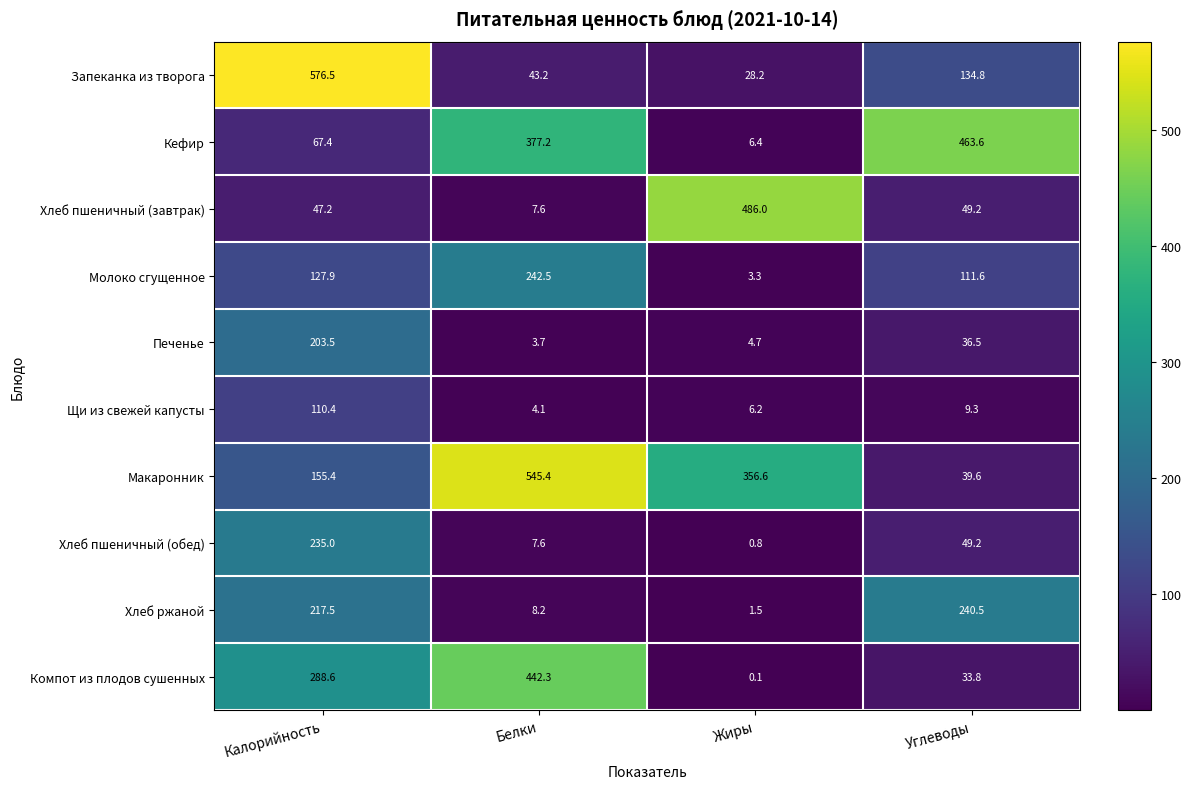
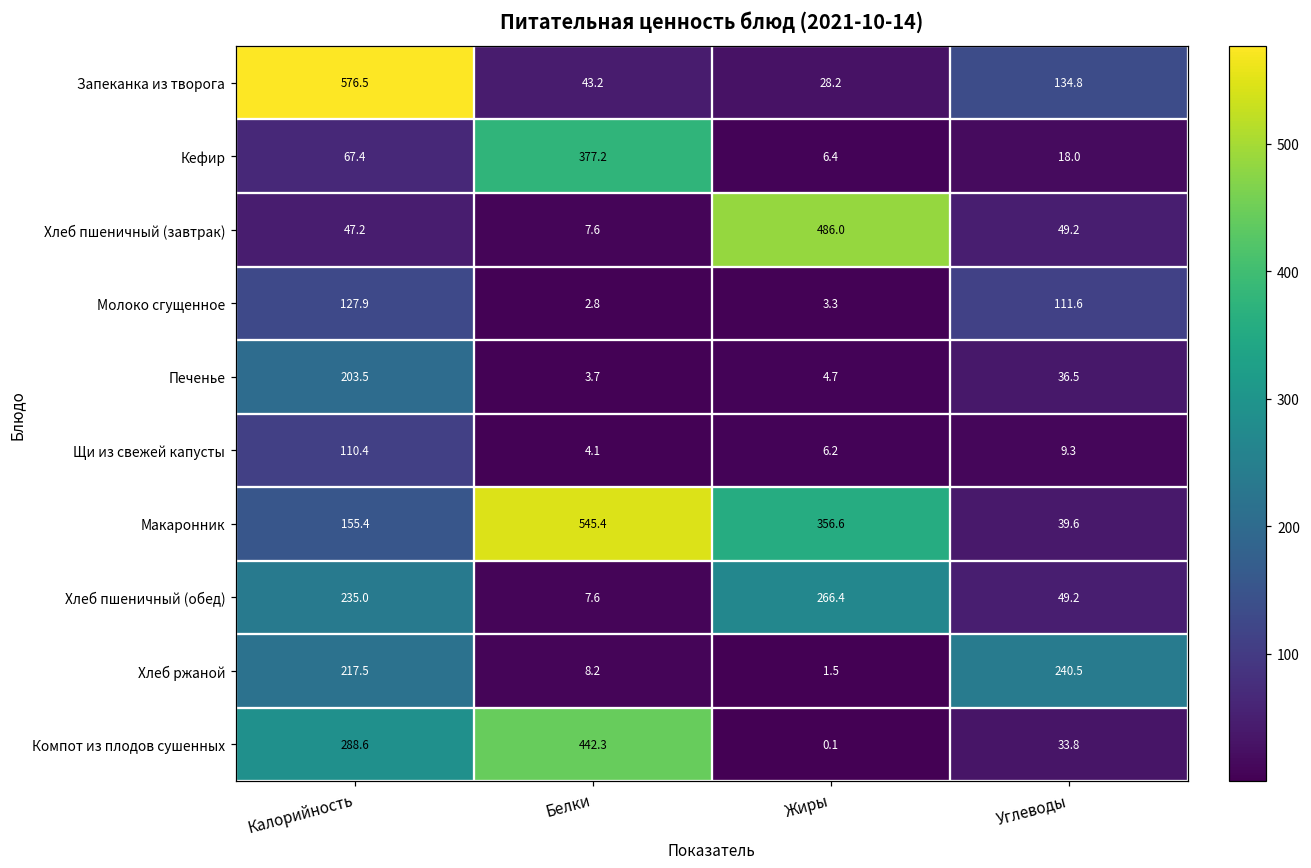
  {
    "Запеканка из творога": {
      "Калорийность": 576.5,
      "Белки": 43.2,
      "Жиры": 28.2,
      "Углеводы": 134.8
    },
    "Кефир": {
      "Калорийность": 67.4,
      "Белки": 377.2,
      "Жиры": 6.4,
-     "Углеводы": 463.6
+     "Углеводы": 18.0
    },
    "Хлеб пшеничный (завтрак)": {
      "Калорийность": 47.2,
      "Белки": 7.6,
      "Жиры": 486.0,
      "Углеводы": 49.2
    },
    "Молоко сгущенное": {
      "Калорийность": 127.9,
-     "Белки": 242.5,
+     "Белки": 2.8,
      "Жиры": 3.3,
      "Углеводы": 111.6
    },
    "Печенье": {
      "Калорийность": 203.5,
      "Белки": 3.7,
      "Жиры": 4.7,
      "Углеводы": 36.5
    },
    "Щи из свежей капусты": {
      "Калорийность": 110.4,
      "Белки": 4.1,
      "Жиры": 6.2,
      "Углеводы": 9.3
    },
    "Макаронник": {
      "Калорийность": 155.4,
      "Белки": 545.4,
      "Жиры": 356.6,
      "Углеводы": 39.6
    },
    "Хлеб пшеничный (обед)": {
      "Калорийность": 235.0,
      "Белки": 7.6,
-     "Жиры": 0.8,
+     "Жиры": 266.4,
      "Углеводы": 49.2
    },
    "Хлеб ржаной": {
      "Калорийность": 217.5,
      "Белки": 8.2,
      "Жиры": 1.5,
      "Углеводы": 240.5
    },
    "Компот из плодов сушенных": {
      "Калорийность": 288.6,
      "Белки": 442.3,
      "Жиры": 0.1,
      "Углеводы": 33.8
    }
  }
